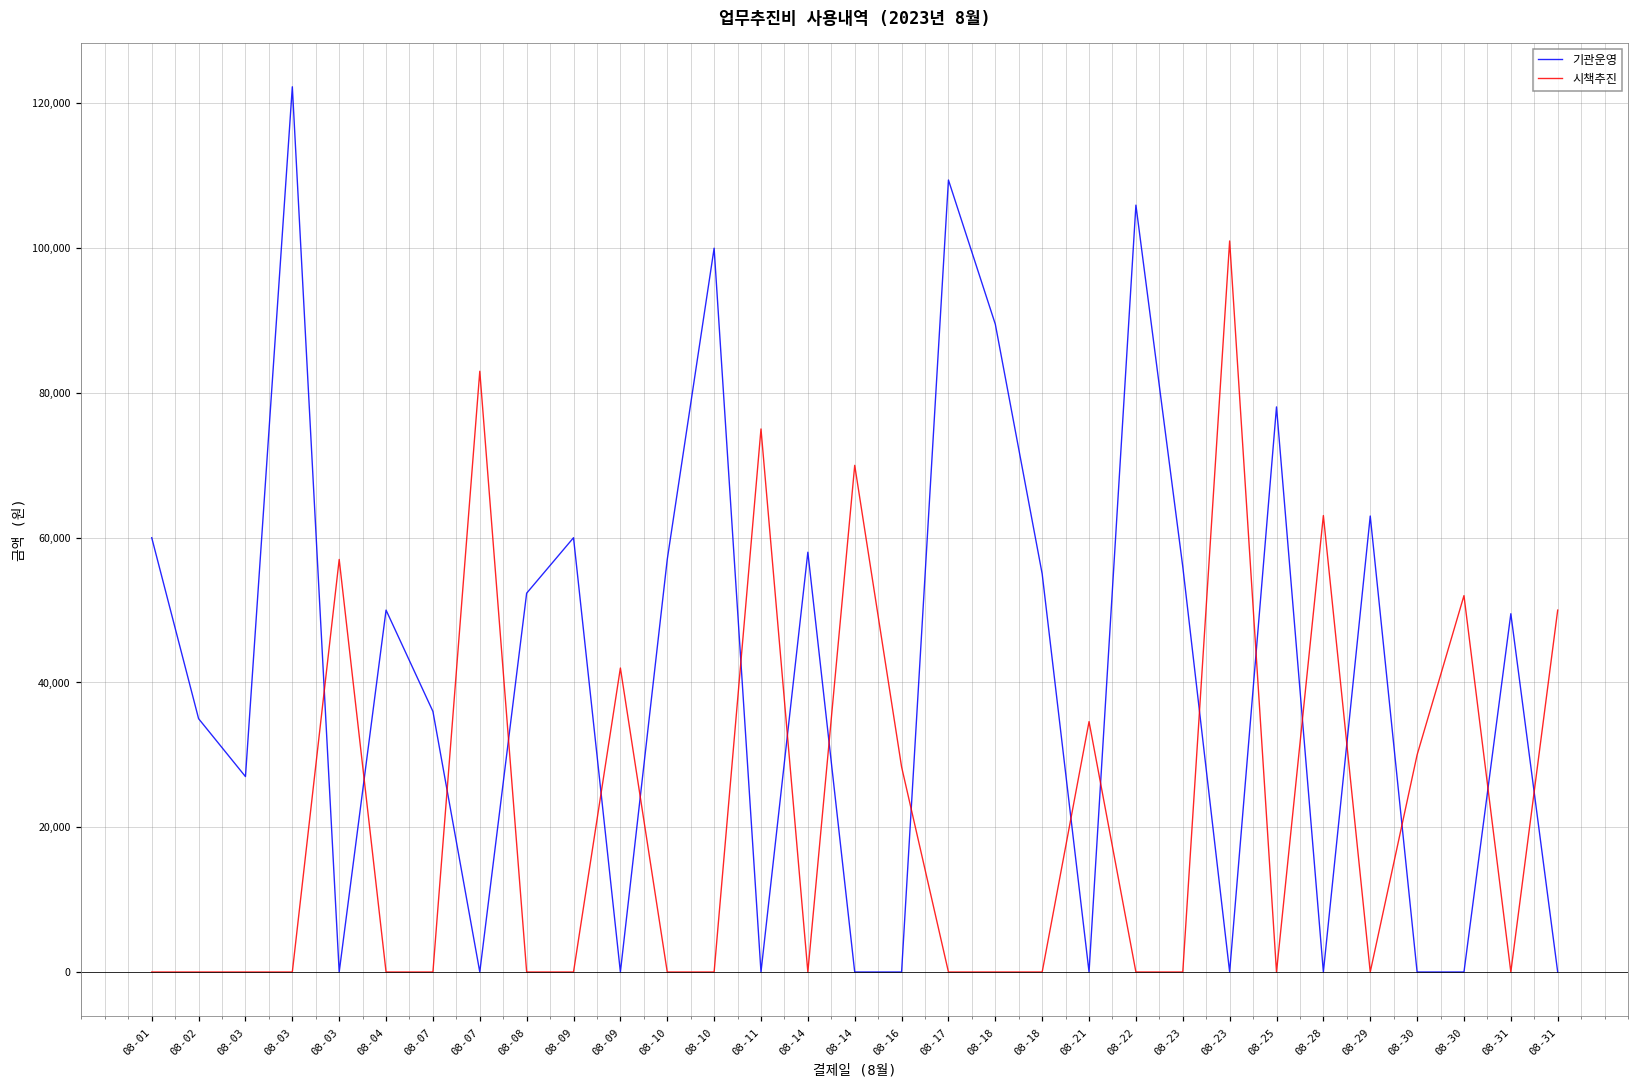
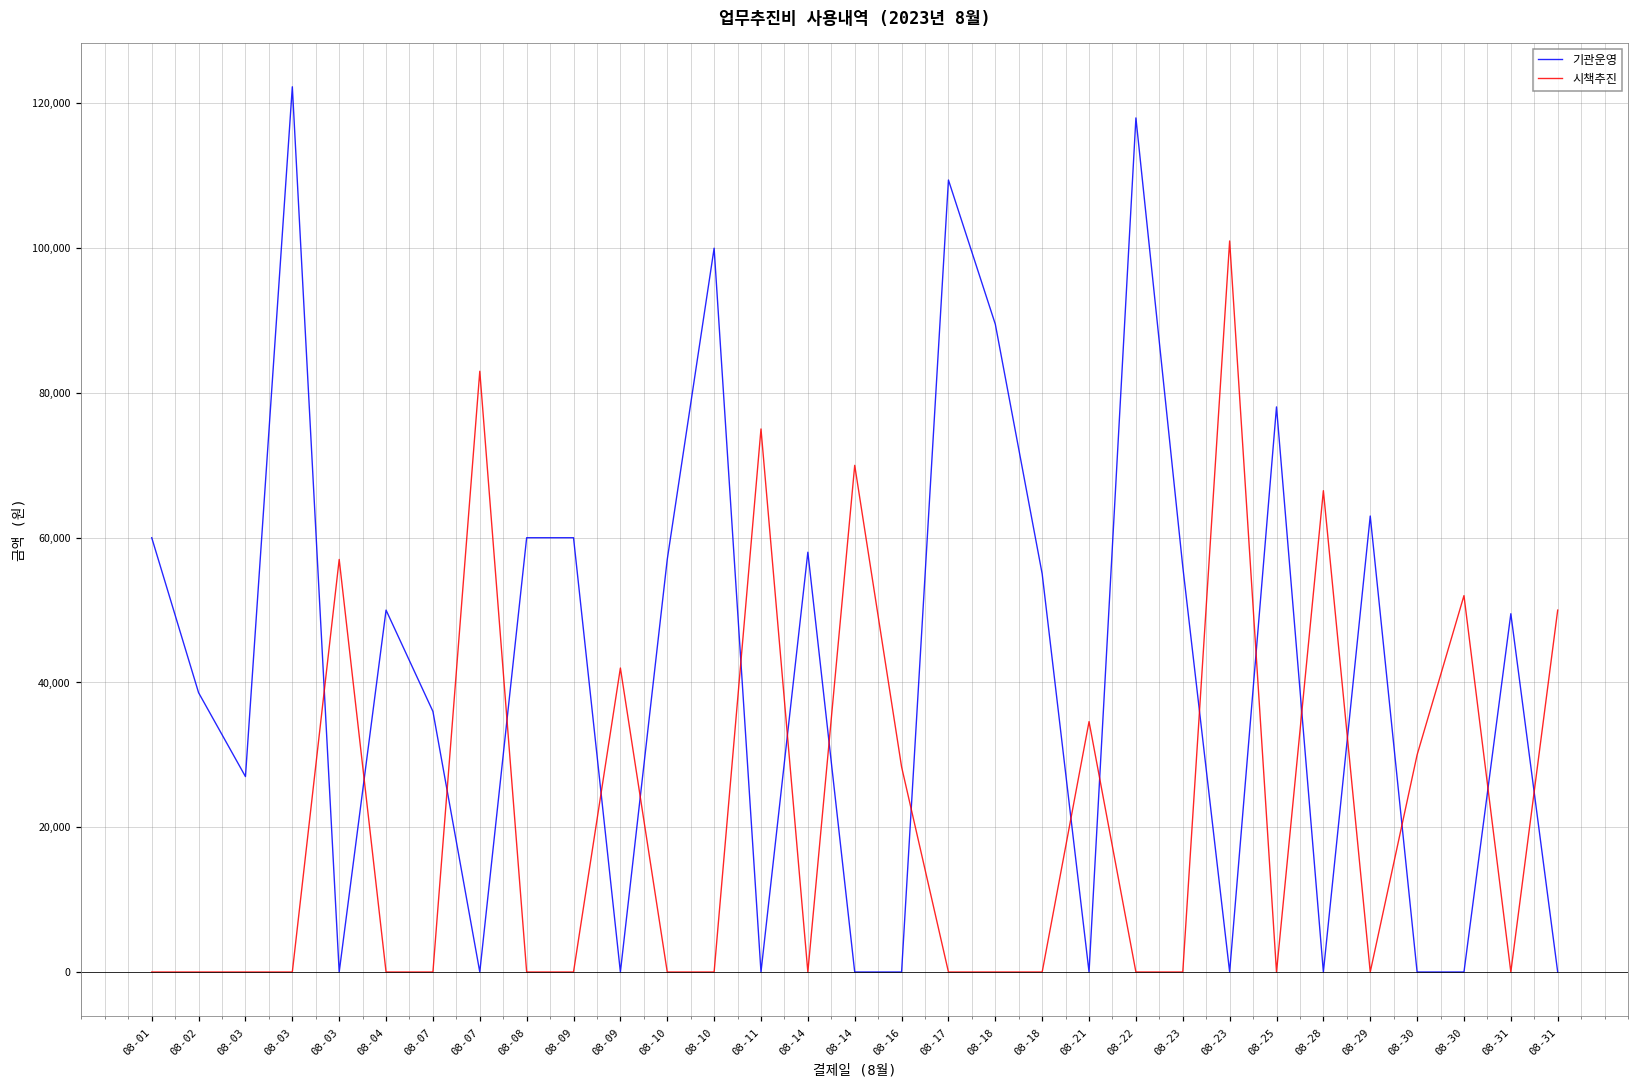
  {
    "기관운영": {
      "08-01": "60,000",
-     "08-02": "35,000",
+     "08-02": "39,000",
      "08-04": "50,000",
-     "08-08": "52,000",
+     "08-08": "60,000",
      "08-11": "0",
      "08-16": "0",
      "08-17": "109,000",
      "08-21": "0",
-     "08-22": "106,000",
+     "08-22": "118,000",
      "08-25": "78,000",
      "08-28": "0",
      "08-29": "63,000"
    },
    "시책추진": {
      "08-01": "0",
      "08-02": "0",
      "08-04": "0",
      "08-08": "0",
      "08-11": "75,000",
      "08-16": "28,000",
      "08-17": "0",
      "08-21": "35,000",
      "08-22": "0",
      "08-25": "0",
-     "08-28": "63,000",
+     "08-28": "67,000",
      "08-29": "0"
    }
  }
